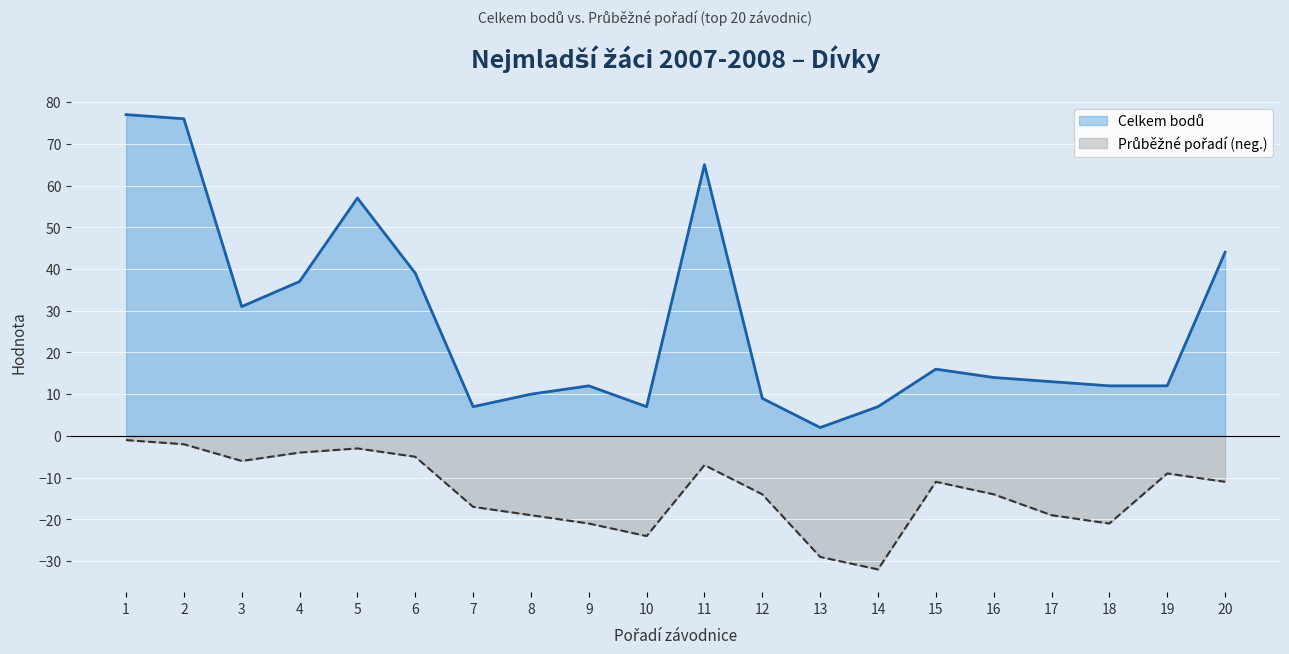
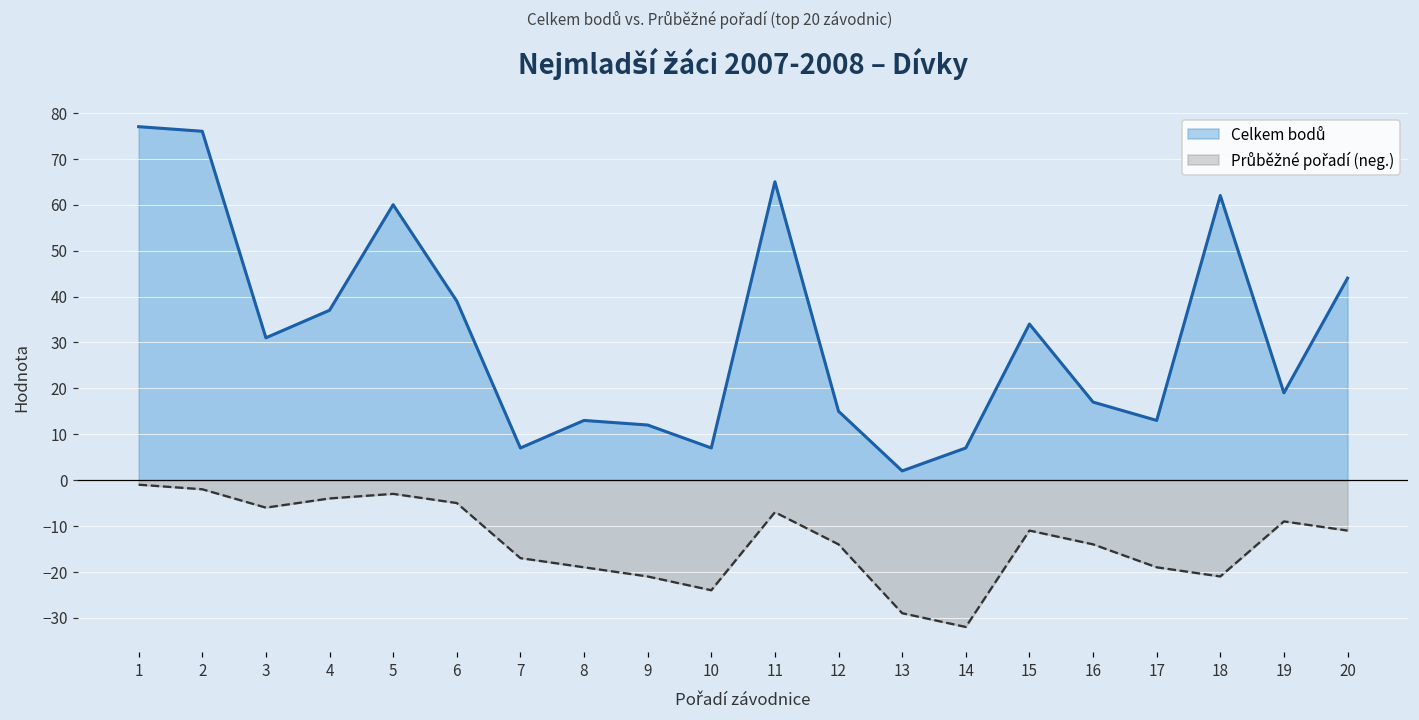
  {
    "Celkem bodů": {
      "1": 77,
      "2": 76,
      "3": 31,
      "4": 37,
-     "5": 57,
+     "5": 60,
      "6": 39,
      "7": 7,
-     "8": 10,
+     "8": 13,
      "9": 12,
      "10": 7,
      "11": 65,
-     "12": 9,
+     "12": 15,
      "13": 2,
      "14": 7,
-     "15": 16,
-     "16": 14,
+     "15": 34,
+     "16": 17,
      "17": 13,
-     "18": 12,
-     "19": 12,
+     "18": 62,
+     "19": 19,
      "20": 44
    }
  }
